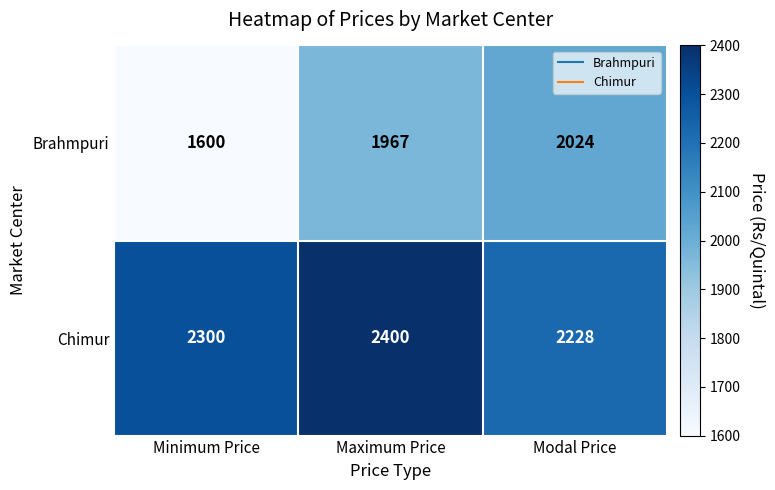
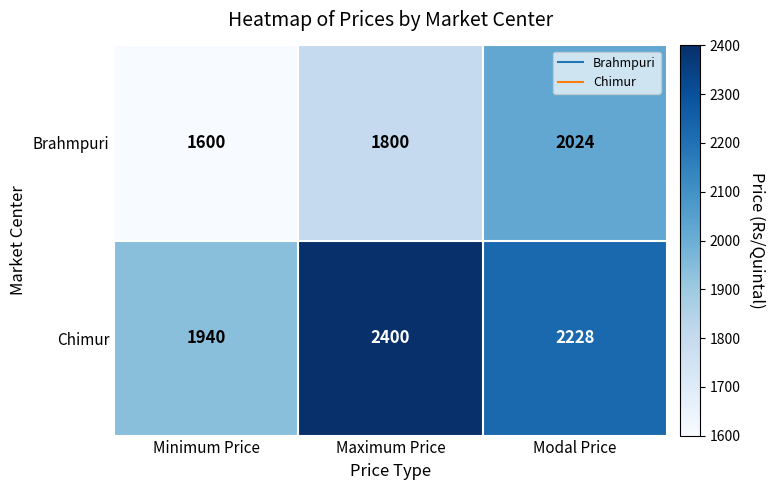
  {
    "Brahmpuri": {
      "Minimum Price": 1600,
-     "Maximum Price": 1967,
+     "Maximum Price": 1800,
      "Modal Price": 2024
    },
    "Chimur": {
-     "Minimum Price": 2300,
+     "Minimum Price": 1940,
      "Maximum Price": 2400,
      "Modal Price": 2228
    }
  }
